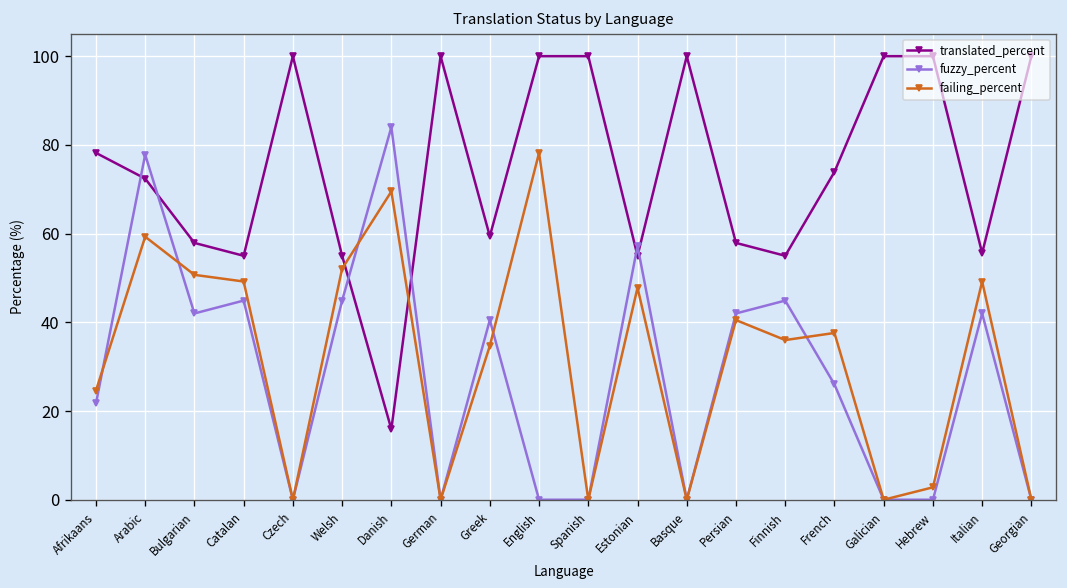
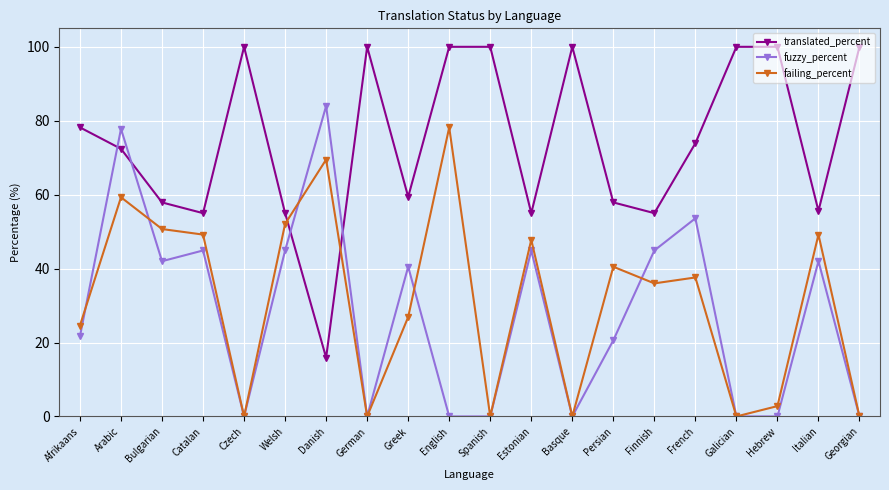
  {
    "translated_percent": {
      "Afrikaans": 78,
      "Arabic": 72,
      "Bulgarian": 58,
      "Catalan": 55,
      "Czech": 100,
      "Welsh": 55,
      "Danish": 16,
      "German": 100,
      "Greek": 59,
      "English": 100,
      "Spanish": 100,
      "Estonian": 55,
      "Basque": 100,
      "Persian": 58,
      "Finnish": 55,
      "French": 74,
      "Galician": 100,
      "Italian": 56
    },
    "fuzzy_percent": {
      "Afrikaans": 22,
      "Arabic": 78,
      "Bulgarian": 42,
      "Catalan": 45,
      "Welsh": 45,
      "Danish": 84,
      "Greek": 41,
      "English": 0,
-     "Estonian": 57,
-     "Persian": 42,
+     "Estonian": 45,
+     "Persian": 21,
      "Finnish": 45,
-     "French": 26,
+     "French": 54,
      "Hebrew": 0,
      "Italian": 42
    },
    "failing_percent": {
      "Afrikaans": 25,
      "Arabic": 59,
      "Bulgarian": 51,
      "Catalan": 49,
      "Welsh": 52,
      "Danish": 70,
-     "Greek": 35,
+     "Greek": 27,
      "English": 78,
      "Estonian": 48,
      "Persian": 41,
      "Finnish": 36,
      "French": 38,
      "Hebrew": 3,
      "Italian": 49
    }
  }
